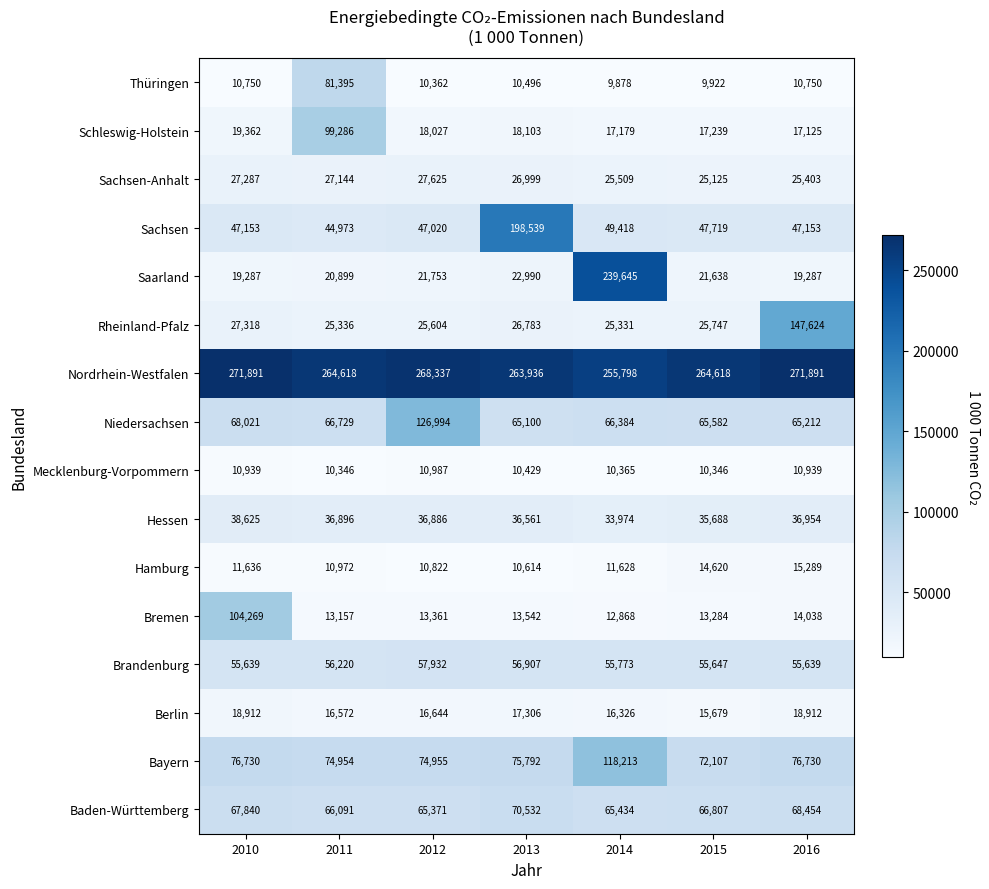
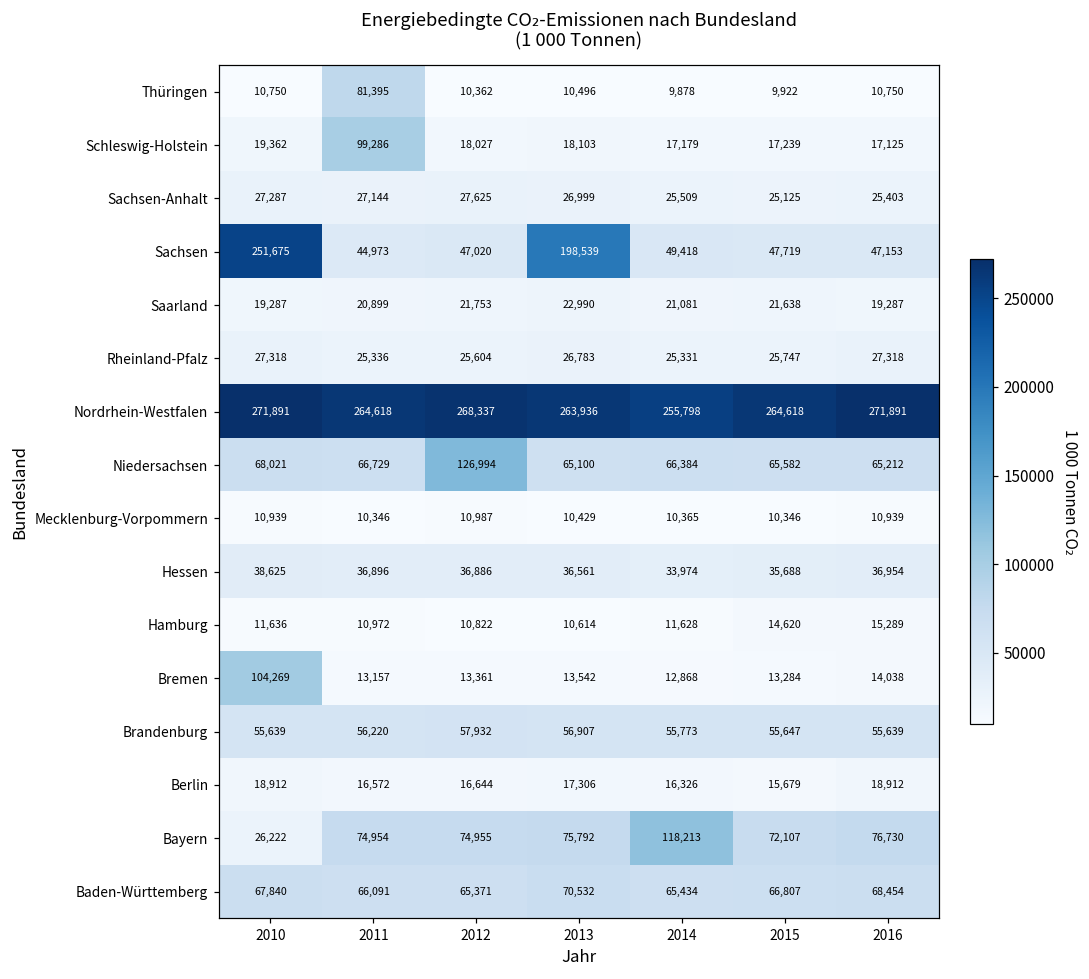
  {
    "Thüringen": {
      "2010": "10,750",
      "2011": "81,395",
      "2012": "10,362",
      "2013": "10,496",
      "2014": "9,878",
      "2015": "9,922",
      "2016": "10,750"
    },
    "Schleswig-Holstein": {
      "2010": "19,362",
      "2011": "99,286",
      "2012": "18,027",
      "2013": "18,103",
      "2014": "17,179",
      "2015": "17,239",
      "2016": "17,125"
    },
    "Sachsen-Anhalt": {
      "2010": "27,287",
      "2011": "27,144",
      "2012": "27,625",
      "2013": "26,999",
      "2014": "25,509",
      "2015": "25,125",
      "2016": "25,403"
    },
    "Sachsen": {
-     "2010": "47,153",
+     "2010": "251,675",
      "2011": "44,973",
      "2012": "47,020",
      "2013": "198,539",
      "2014": "49,418",
      "2015": "47,719",
      "2016": "47,153"
    },
    "Saarland": {
      "2010": "19,287",
      "2011": "20,899",
      "2012": "21,753",
      "2013": "22,990",
-     "2014": "239,645",
+     "2014": "21,081",
      "2015": "21,638",
      "2016": "19,287"
    },
    "Rheinland-Pfalz": {
      "2010": "27,318",
      "2011": "25,336",
      "2012": "25,604",
      "2013": "26,783",
      "2014": "25,331",
      "2015": "25,747",
-     "2016": "147,624"
+     "2016": "27,318"
    },
    "Nordrhein-Westfalen": {
      "2010": "271,891",
      "2011": "264,618",
      "2012": "268,337",
      "2013": "263,936",
      "2014": "255,798",
      "2015": "264,618",
      "2016": "271,891"
    },
    "Niedersachsen": {
      "2010": "68,021",
      "2011": "66,729",
      "2012": "126,994",
      "2013": "65,100",
      "2014": "66,384",
      "2015": "65,582",
      "2016": "65,212"
    },
    "Mecklenburg-Vorpommern": {
      "2010": "10,939",
      "2011": "10,346",
      "2012": "10,987",
      "2013": "10,429",
      "2014": "10,365",
      "2015": "10,346",
      "2016": "10,939"
    },
    "Hessen": {
      "2010": "38,625",
      "2011": "36,896",
      "2012": "36,886",
      "2013": "36,561",
      "2014": "33,974",
      "2015": "35,688",
      "2016": "36,954"
    },
    "Hamburg": {
      "2010": "11,636",
      "2011": "10,972",
      "2012": "10,822",
      "2013": "10,614",
      "2014": "11,628",
      "2015": "14,620",
      "2016": "15,289"
    },
    "Bremen": {
      "2010": "104,269",
      "2011": "13,157",
      "2012": "13,361",
      "2013": "13,542",
      "2014": "12,868",
      "2015": "13,284",
      "2016": "14,038"
    },
    "Brandenburg": {
      "2010": "55,639",
      "2011": "56,220",
      "2012": "57,932",
      "2013": "56,907",
      "2014": "55,773",
      "2015": "55,647",
      "2016": "55,639"
    },
    "Berlin": {
      "2010": "18,912",
      "2011": "16,572",
      "2012": "16,644",
      "2013": "17,306",
      "2014": "16,326",
      "2015": "15,679",
      "2016": "18,912"
    },
    "Bayern": {
-     "2010": "76,730",
+     "2010": "26,222",
      "2011": "74,954",
      "2012": "74,955",
      "2013": "75,792",
      "2014": "118,213",
      "2015": "72,107",
      "2016": "76,730"
    },
    "Baden-Württemberg": {
      "2010": "67,840",
      "2011": "66,091",
      "2012": "65,371",
      "2013": "70,532",
      "2014": "65,434",
      "2015": "66,807",
      "2016": "68,454"
    }
  }
